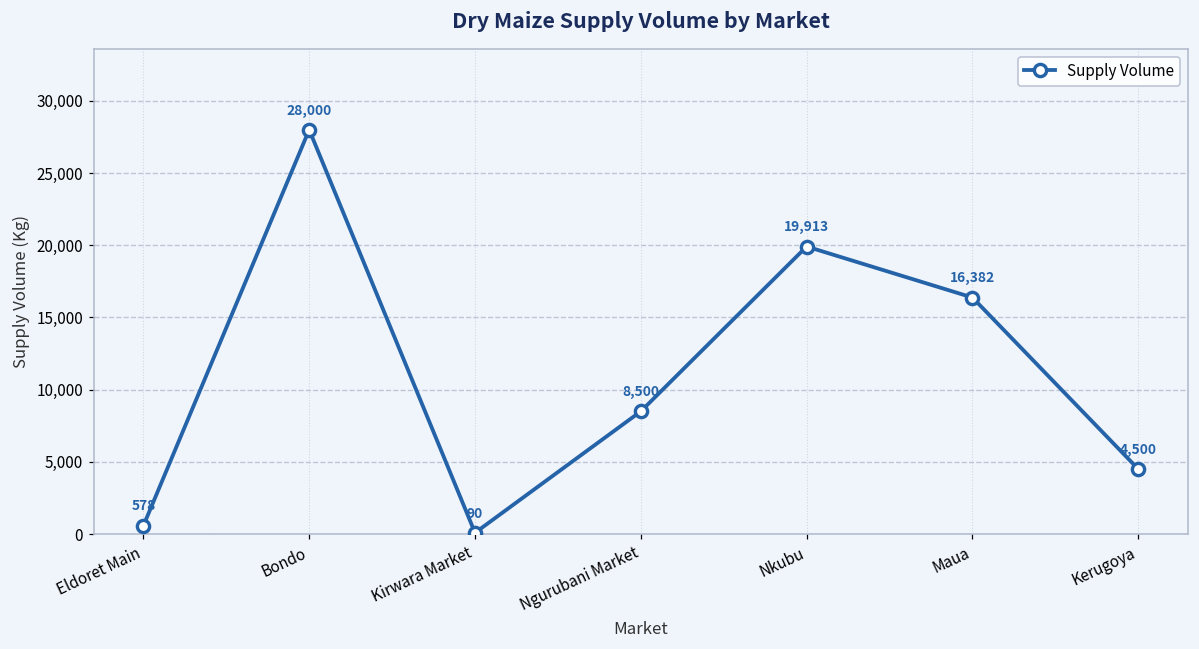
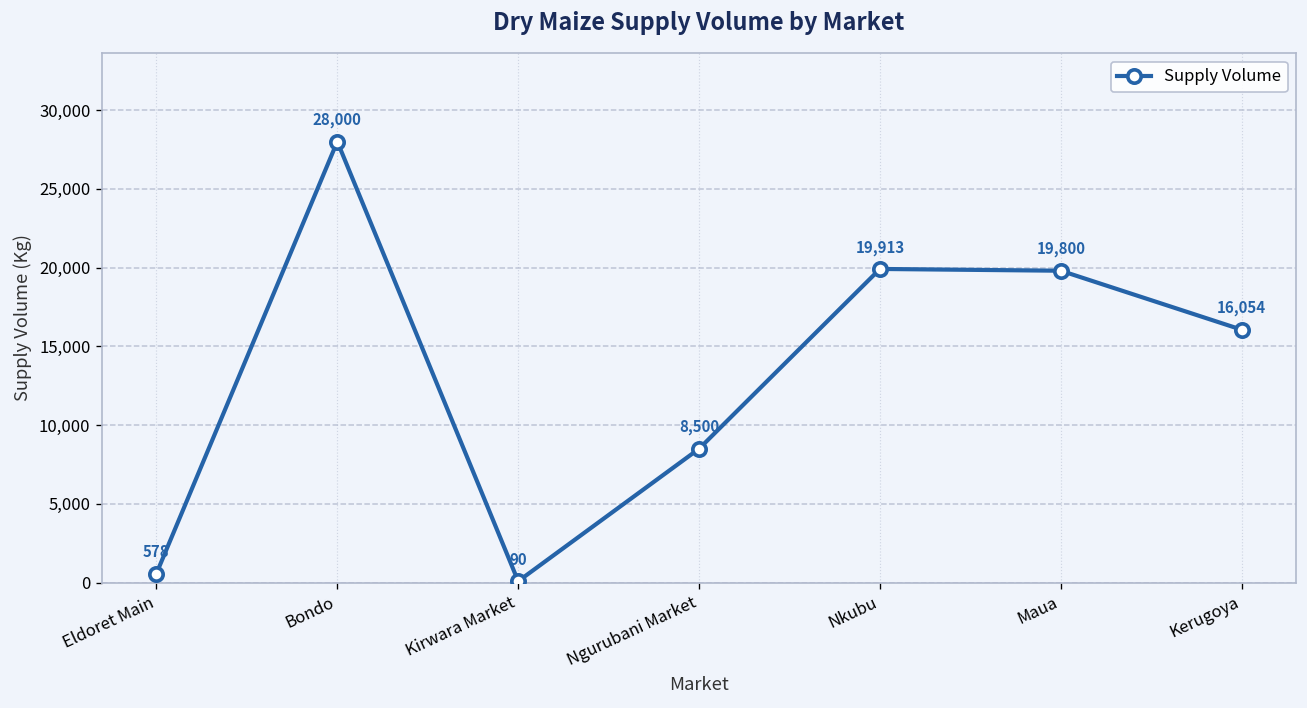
  {
    "Eldoret Main": "578",
    "Bondo": "28,000",
    "Kirwara Market": "90",
    "Ngurubani Market": "8,500",
    "Nkubu": "19,913",
-   "Maua": "16,382",
-   "Kerugoya": "4,500"
+   "Maua": "19,800",
+   "Kerugoya": "16,054"
  }
